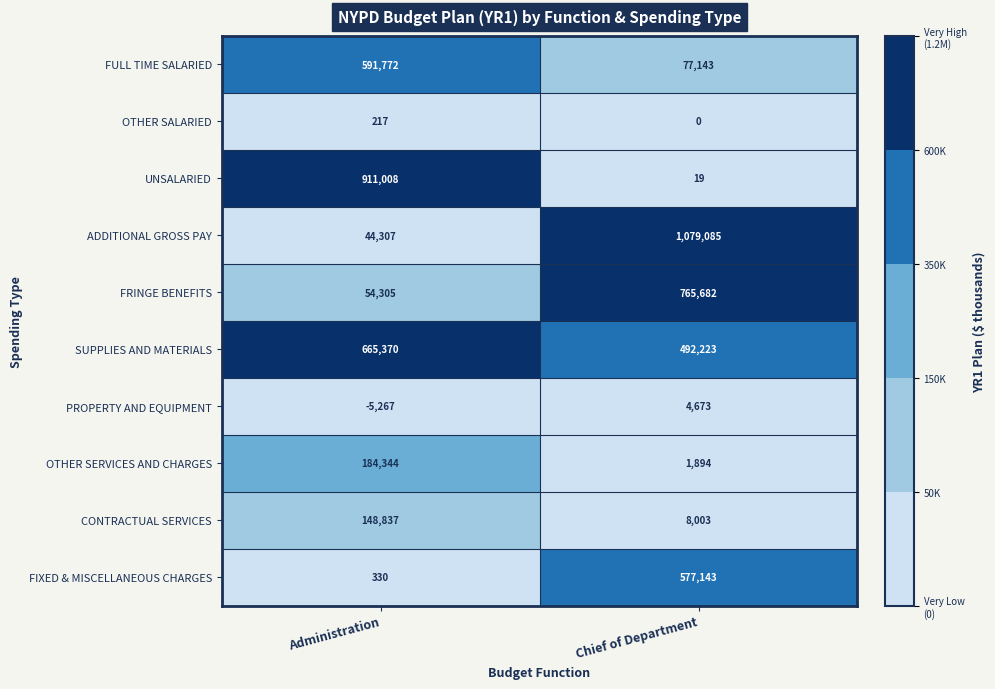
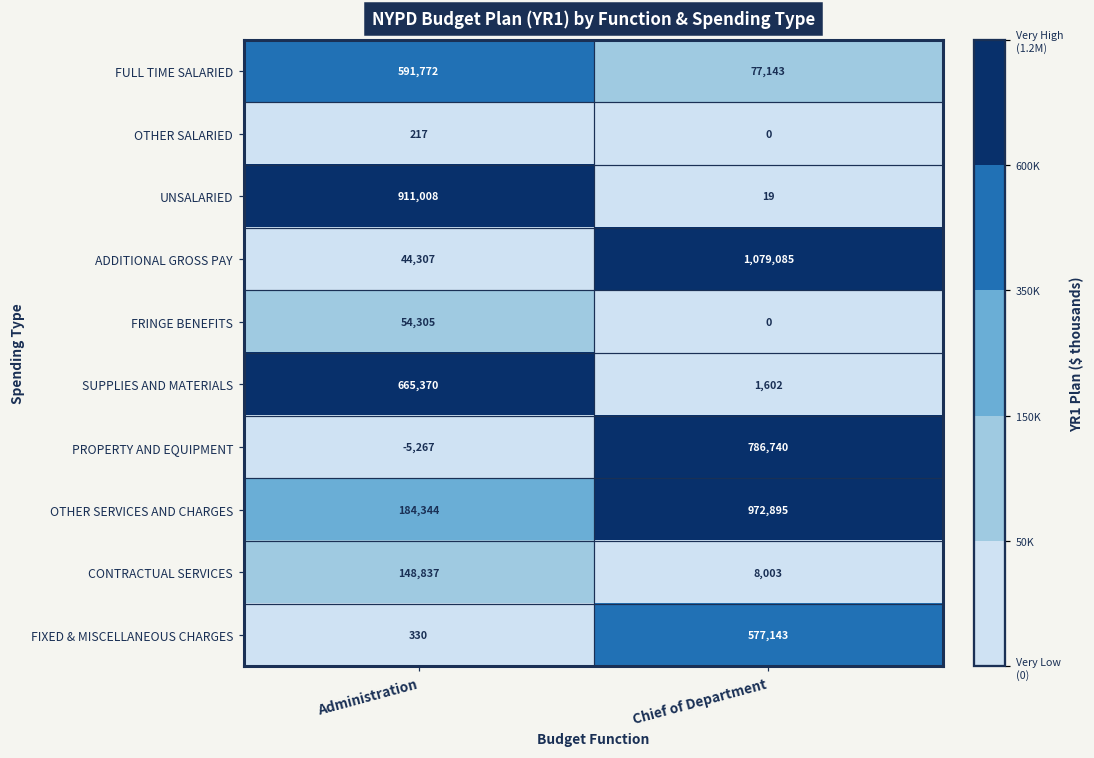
  {
    "FULL TIME SALARIED": {
      "Administration": "591,772",
      "Chief of Department": "77,143"
    },
    "OTHER SALARIED": {
      "Administration": "217",
      "Chief of Department": "0"
    },
    "UNSALARIED": {
      "Administration": "911,008",
      "Chief of Department": "19"
    },
    "ADDITIONAL GROSS PAY": {
      "Administration": "44,307",
      "Chief of Department": "1,079,085"
    },
    "FRINGE BENEFITS": {
      "Administration": "54,305",
-     "Chief of Department": "765,682"
+     "Chief of Department": "0"
    },
    "SUPPLIES AND MATERIALS": {
      "Administration": "665,370",
-     "Chief of Department": "492,223"
+     "Chief of Department": "1,602"
    },
    "PROPERTY AND EQUIPMENT": {
      "Administration": "-5,267",
-     "Chief of Department": "4,673"
+     "Chief of Department": "786,740"
    },
    "OTHER SERVICES AND CHARGES": {
      "Administration": "184,344",
-     "Chief of Department": "1,894"
+     "Chief of Department": "972,895"
    },
    "CONTRACTUAL SERVICES": {
      "Administration": "148,837",
      "Chief of Department": "8,003"
    },
    "FIXED & MISCELLANEOUS CHARGES": {
      "Administration": "330",
      "Chief of Department": "577,143"
    }
  }
